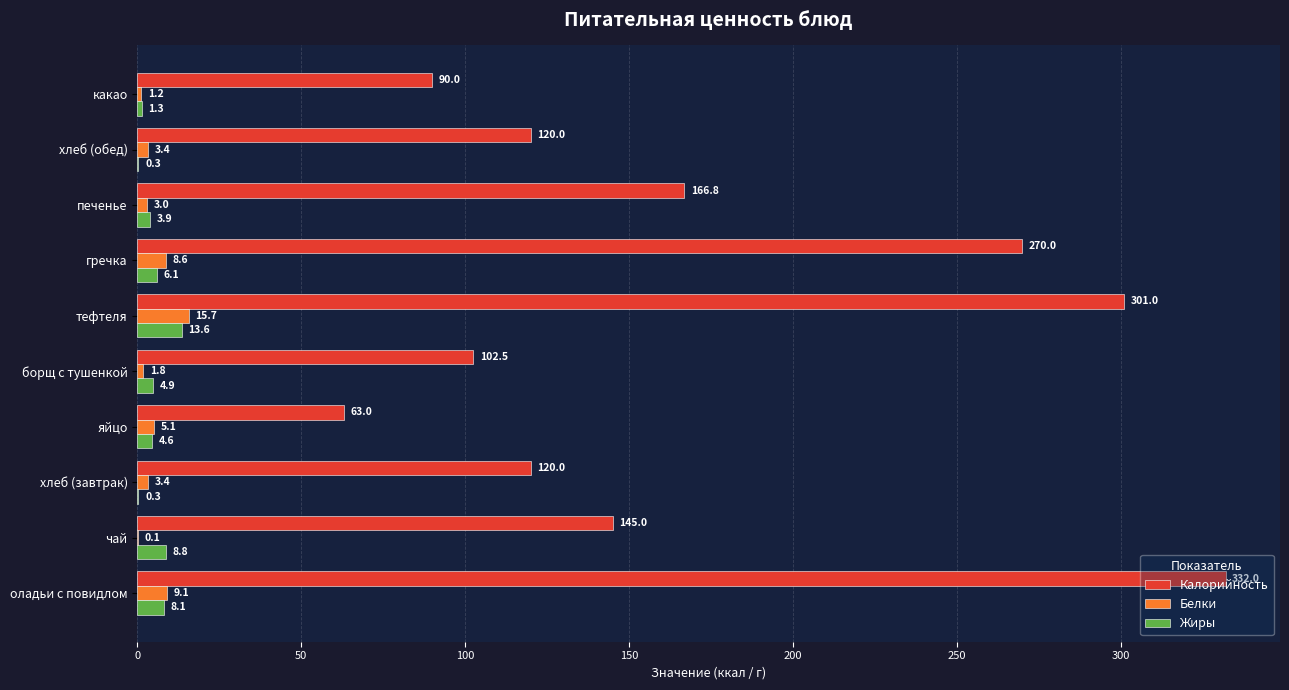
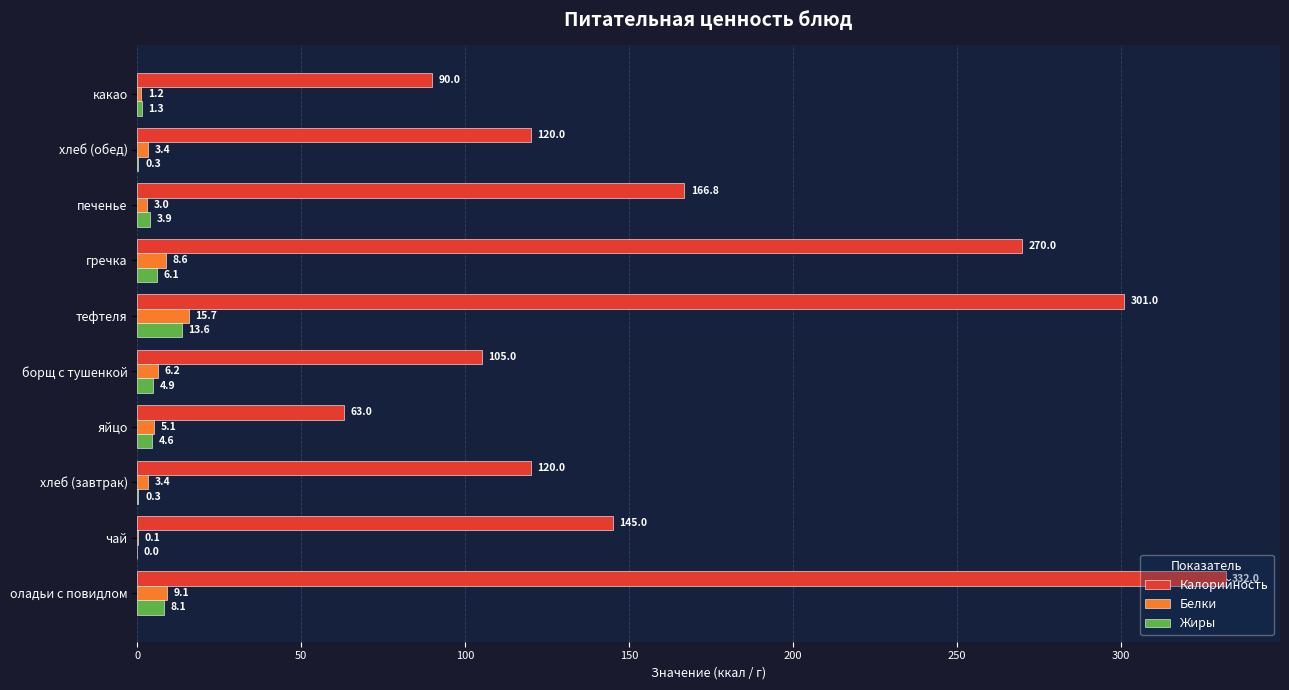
  {
    "Калорийность": {
      "какао": 90.0,
      "хлеб (обед)": 120.0,
      "печенье": 166.8,
      "гречка": 270.0,
      "тефтеля": 301.0,
-     "борщ с тушенкой": 102.5,
+     "борщ с тушенкой": 105.0,
      "яйцо": 63.0,
      "хлеб (завтрак)": 120.0,
      "чай": 145.0
    },
    "Белки": {
      "какао": 1.2,
      "хлеб (обед)": 3.4,
      "печенье": 3.0,
      "гречка": 8.6,
      "тефтеля": 15.7,
-     "борщ с тушенкой": 1.8,
+     "борщ с тушенкой": 6.2,
      "яйцо": 5.1,
      "хлеб (завтрак)": 3.4,
      "чай": 0.1,
      "оладьи с повидлом": 9.1
    },
    "Жиры": {
      "какао": 1.3,
      "хлеб (обед)": 0.3,
      "печенье": 3.9,
      "гречка": 6.1,
      "тефтеля": 13.6,
      "борщ с тушенкой": 4.9,
      "яйцо": 4.6,
      "хлеб (завтрак)": 0.3,
-     "чай": 8.8,
+     "чай": 0.0,
      "оладьи с повидлом": 8.1
    }
  }
